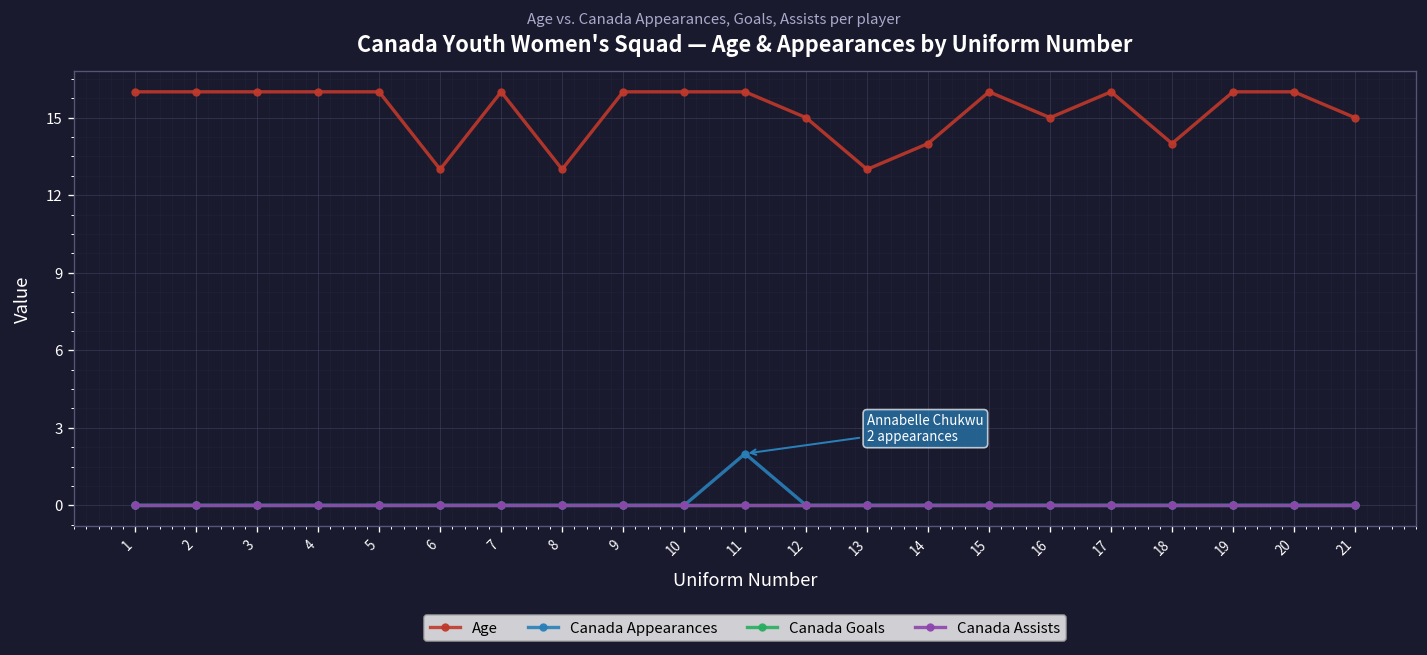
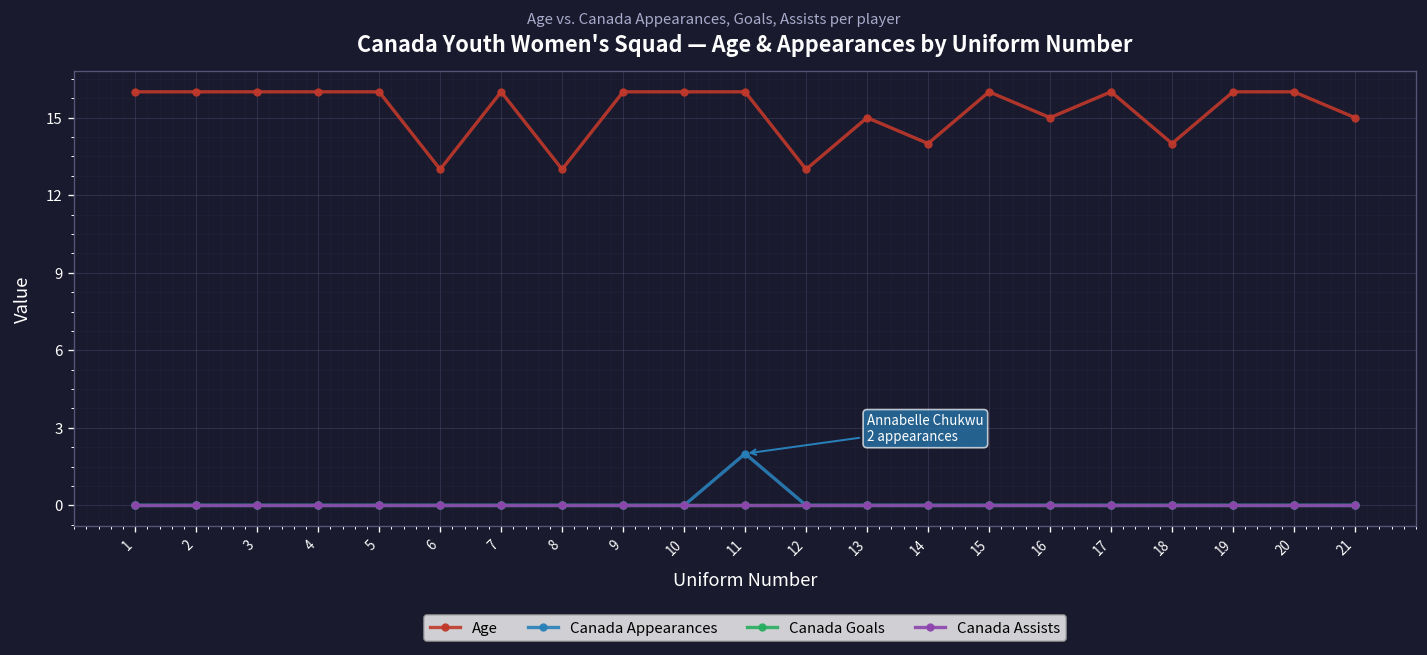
  {
    "Age": {
      "1": 16,
      "2": 16,
      "3": 16,
      "4": 16,
      "5": 16,
      "6": 13,
      "7": 16,
      "8": 13,
      "9": 16,
      "10": 16,
      "11": 16,
-     "12": 15,
-     "13": 13,
+     "12": 13,
+     "13": 15,
      "14": 14,
      "15": 16,
      "16": 15,
      "17": 16,
      "18": 14,
      "19": 16,
      "20": 16,
      "21": 15
    },
    "Canada Assists": {
      "11": 0
    }
  }
